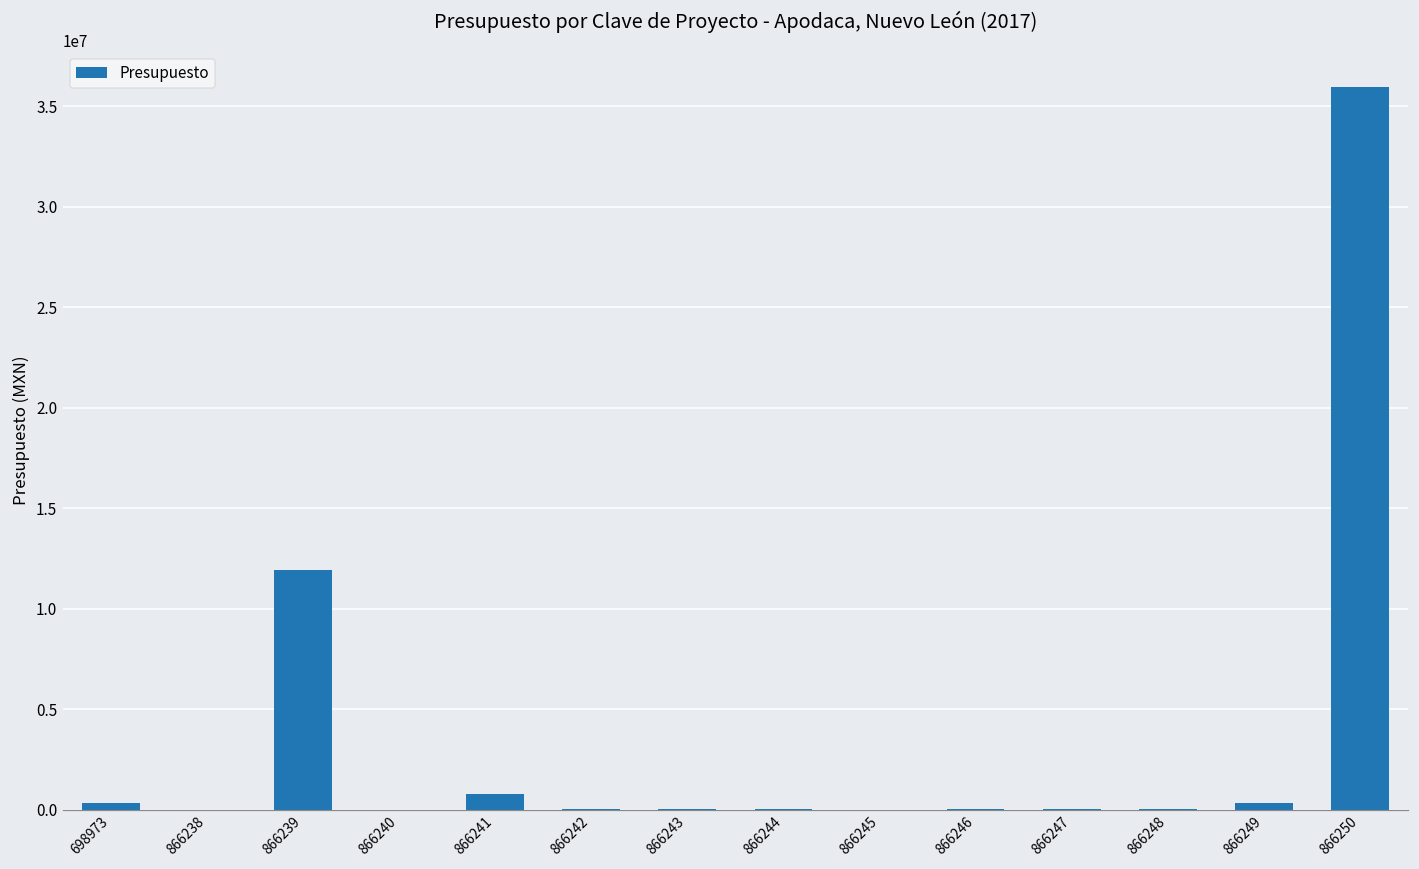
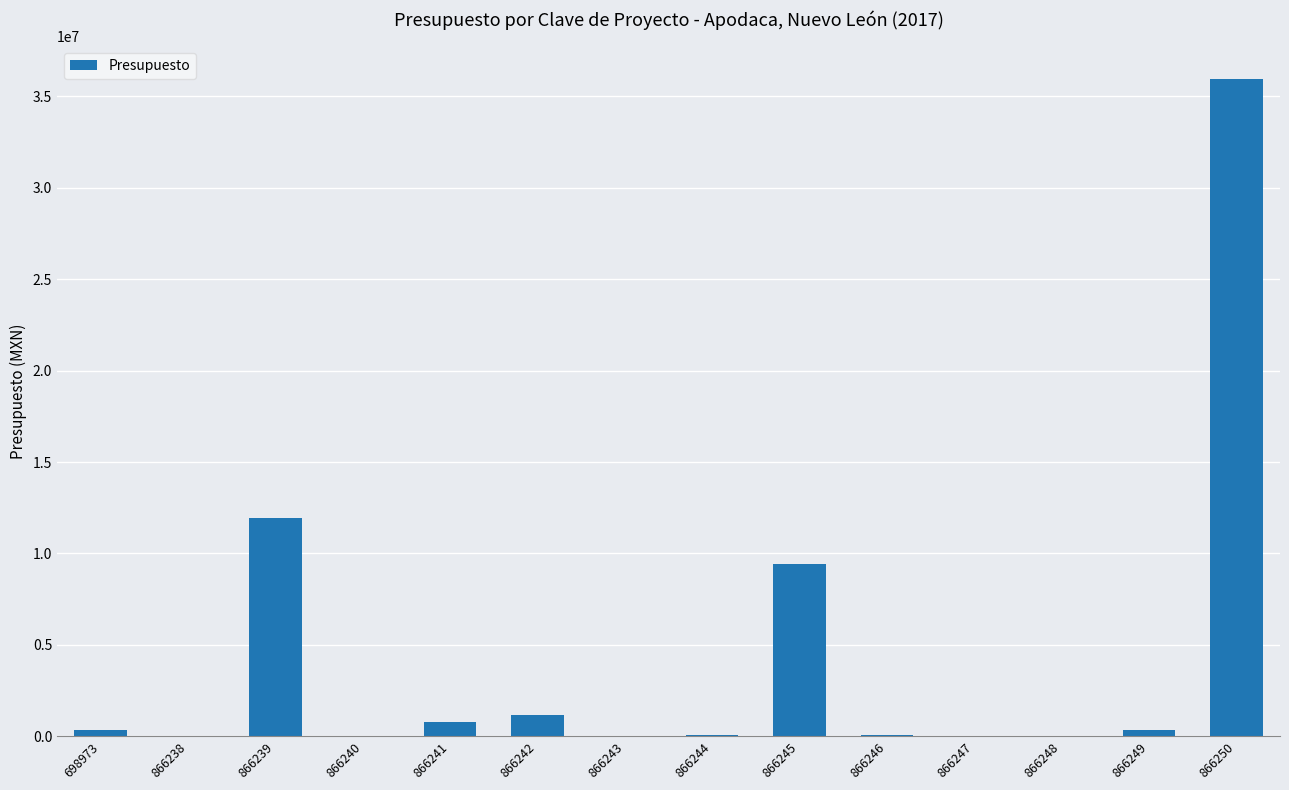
  {
    "698973": 300000,
    "866239": 12000000,
    "866241": 800000,
-   "866242": 0,
-   "866245": 0,
+   "866242": 1200000,
+   "866245": 9400000,
    "866249": 400000,
    "866250": 35900000
  }
